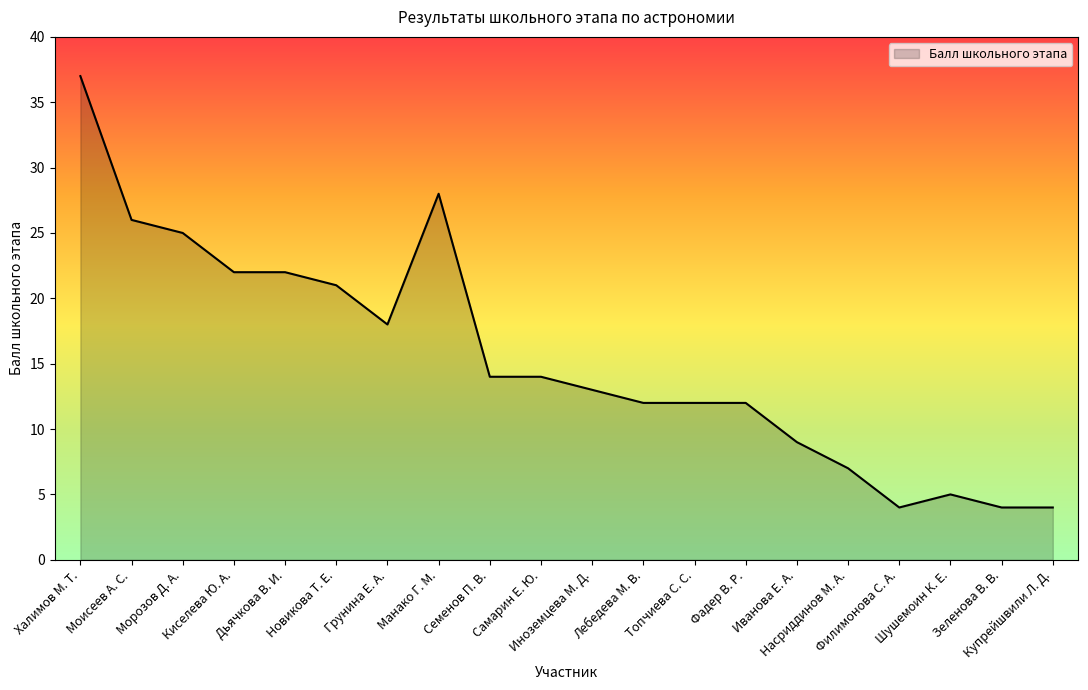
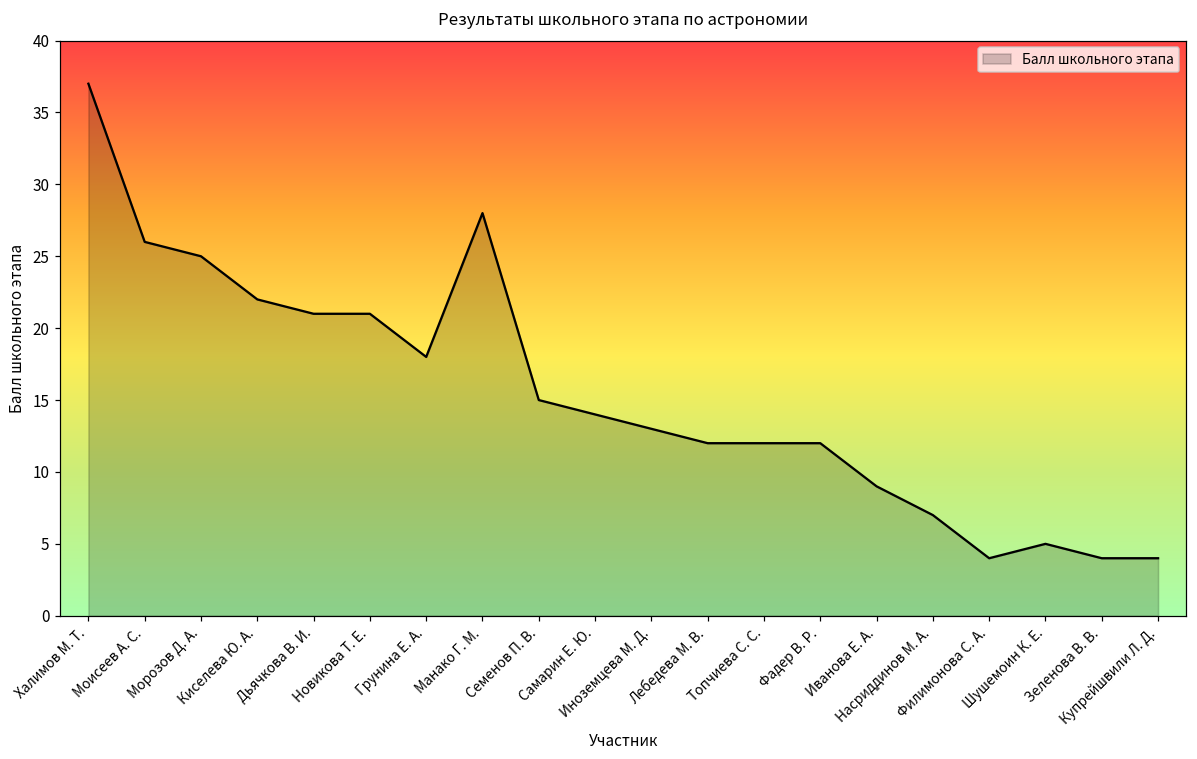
  {
    "Халимов М. Т.": 37,
    "Моисеев А. С.": 26,
    "Морозов Д. А.": 25,
    "Киселева Ю. А.": 22,
-   "Дьячкова В. И.": 22,
+   "Дьячкова В. И.": 21,
    "Новикова Т. Е.": 21,
    "Грунина Е. А.": 18,
    "Манако Г. М.": 28,
-   "Семенов П. В.": 14,
+   "Семенов П. В.": 15,
    "Самарин Е. Ю.": 14,
    "Иноземцева М. Д.": 13,
    "Лебедева М. В.": 12,
    "Топчиева С. С.": 12,
    "Фадер В. Р.": 12,
    "Иванова Е. А.": 9,
    "Насриддинов М. А.": 7,
    "Филимонова С. А.": 4,
    "Шушемоин К. Е.": 5,
    "Зеленова В. В.": 4,
    "Купрейшвили Л. Д.": 4
  }
